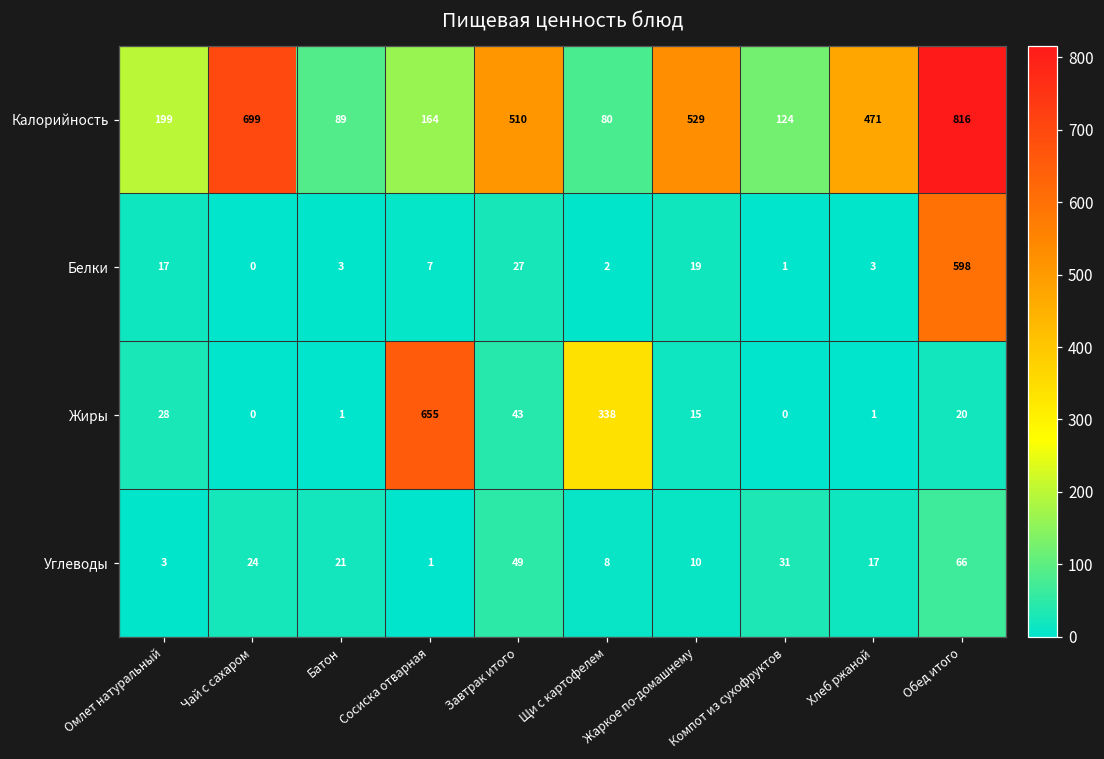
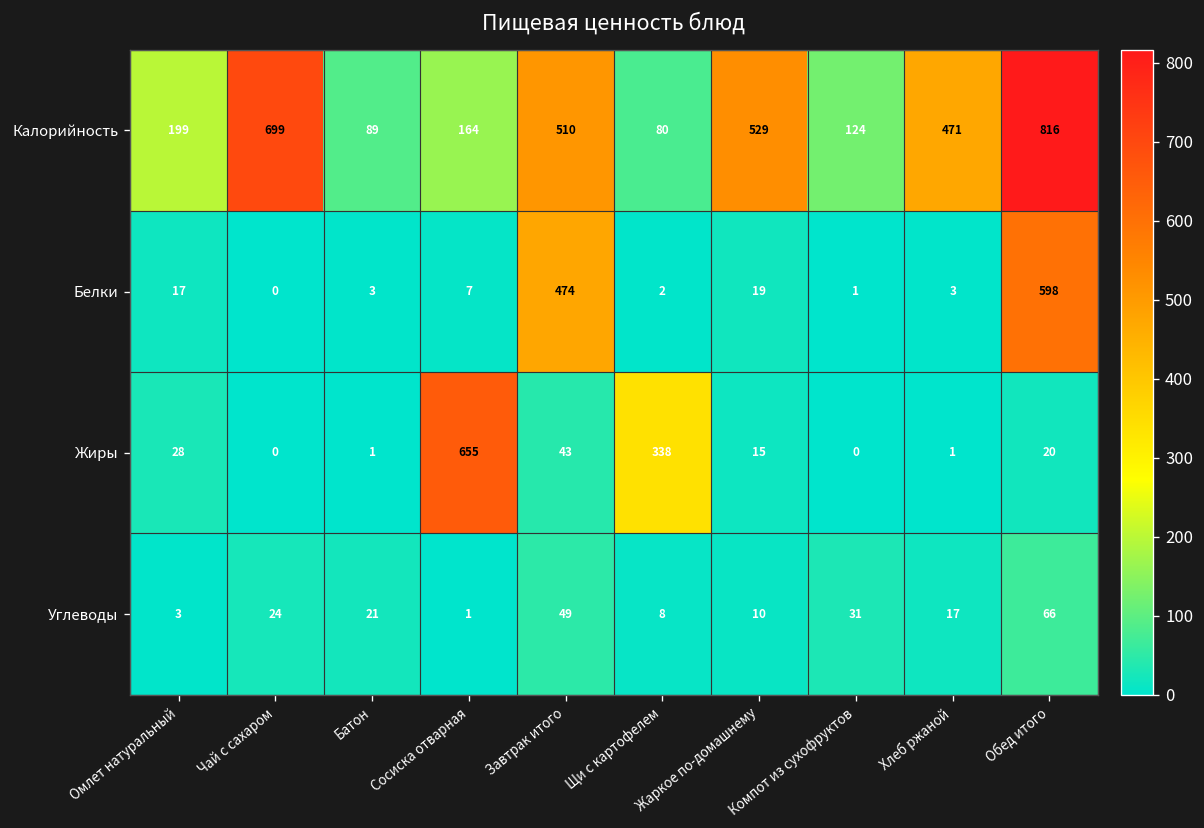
  {
    "Калорийность": {
      "Омлет натуральный": 199,
      "Чай с сахаром": 699,
      "Батон": 89,
      "Сосиска отварная": 164,
      "Завтрак итого": 510,
      "Щи с картофелем": 80,
      "Жаркое по-домашнему": 529,
      "Компот из сухофруктов": 124,
      "Хлеб ржаной": 471,
      "Обед итого": 816
    },
    "Белки": {
      "Омлет натуральный": 17,
      "Чай с сахаром": 0,
      "Батон": 3,
      "Сосиска отварная": 7,
-     "Завтрак итого": 27,
+     "Завтрак итого": 474,
      "Щи с картофелем": 2,
      "Жаркое по-домашнему": 19,
      "Компот из сухофруктов": 1,
      "Хлеб ржаной": 3,
      "Обед итого": 598
    },
    "Жиры": {
      "Омлет натуральный": 28,
      "Чай с сахаром": 0,
      "Батон": 1,
      "Сосиска отварная": 655,
      "Завтрак итого": 43,
      "Щи с картофелем": 338,
      "Жаркое по-домашнему": 15,
      "Компот из сухофруктов": 0,
      "Хлеб ржаной": 1,
      "Обед итого": 20
    },
    "Углеводы": {
      "Омлет натуральный": 3,
      "Чай с сахаром": 24,
      "Батон": 21,
      "Сосиска отварная": 1,
      "Завтрак итого": 49,
      "Щи с картофелем": 8,
      "Жаркое по-домашнему": 10,
      "Компот из сухофруктов": 31,
      "Хлеб ржаной": 17,
      "Обед итого": 66
    }
  }
